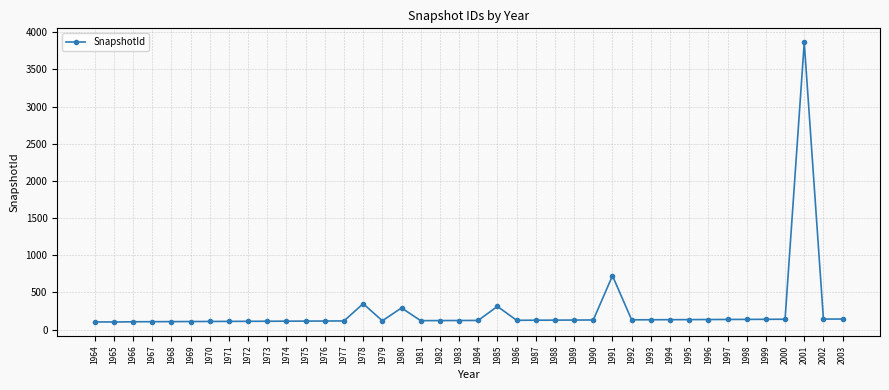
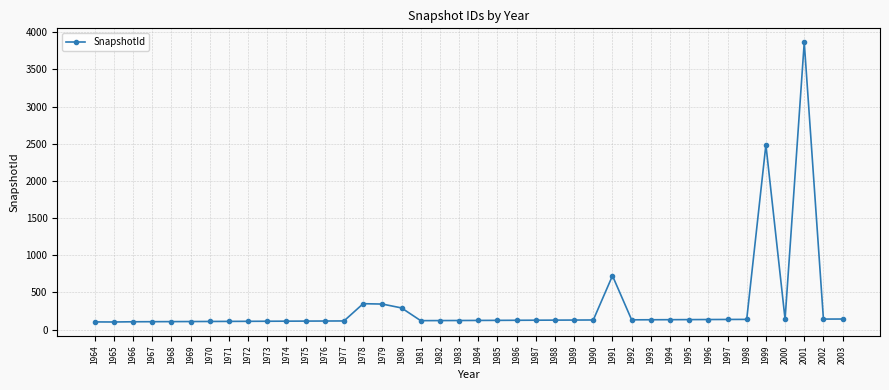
  {
    "1964": 100,
    "1965": 100,
    "1966": 100,
    "1967": 100,
    "1968": 100,
    "1969": 100,
    "1970": 100,
    "1971": 100,
    "1972": 100,
    "1973": 100,
    "1974": 100,
    "1975": 100,
    "1976": 100,
    "1977": 100,
    "1978": 300,
-   "1979": 100,
+   "1979": 300,
    "1980": 300,
    "1981": 100,
    "1982": 100,
    "1983": 100,
    "1984": 100,
-   "1985": 300,
+   "1985": 100,
    "1986": 100,
    "1987": 100,
    "1988": 100,
    "1989": 100,
    "1990": 100,
    "1991": 700,
    "1992": 100,
    "1993": 100,
    "1994": 100,
    "1995": 100,
    "1996": 100,
    "1997": 100,
    "1998": 100,
-   "1999": 100,
+   "1999": 2500,
    "2000": 100,
    "2001": 3900,
    "2002": 100,
    "2003": 100
  }
